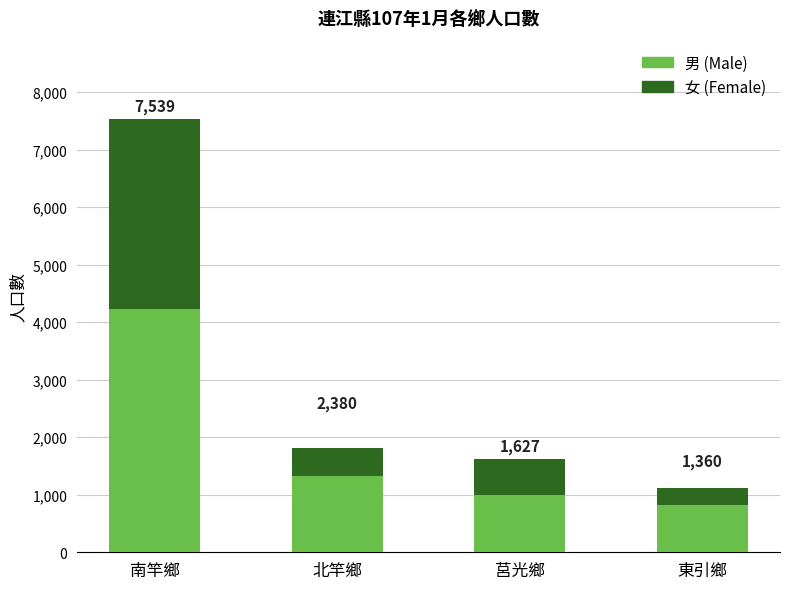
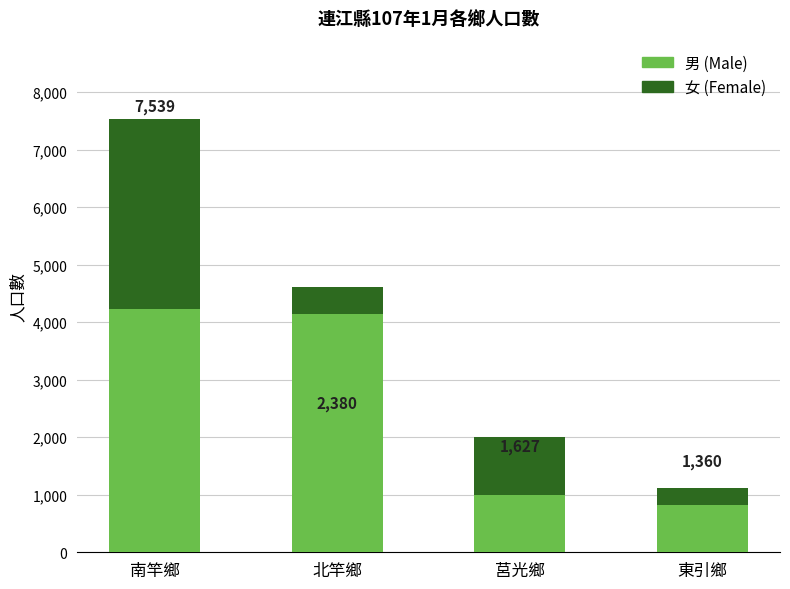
  {
    "男 (Male)": {
      "南竿鄉": "4,200",
-     "北竿鄉": "1,300",
+     "北竿鄉": "4,100",
      "莒光鄉": "1,000",
      "東引鄉": "800"
    },
    "女 (Female)": {
      "北竿鄉": "500",
-     "莒光鄉": "600"
+     "莒光鄉": "1,000"
    }
  }
